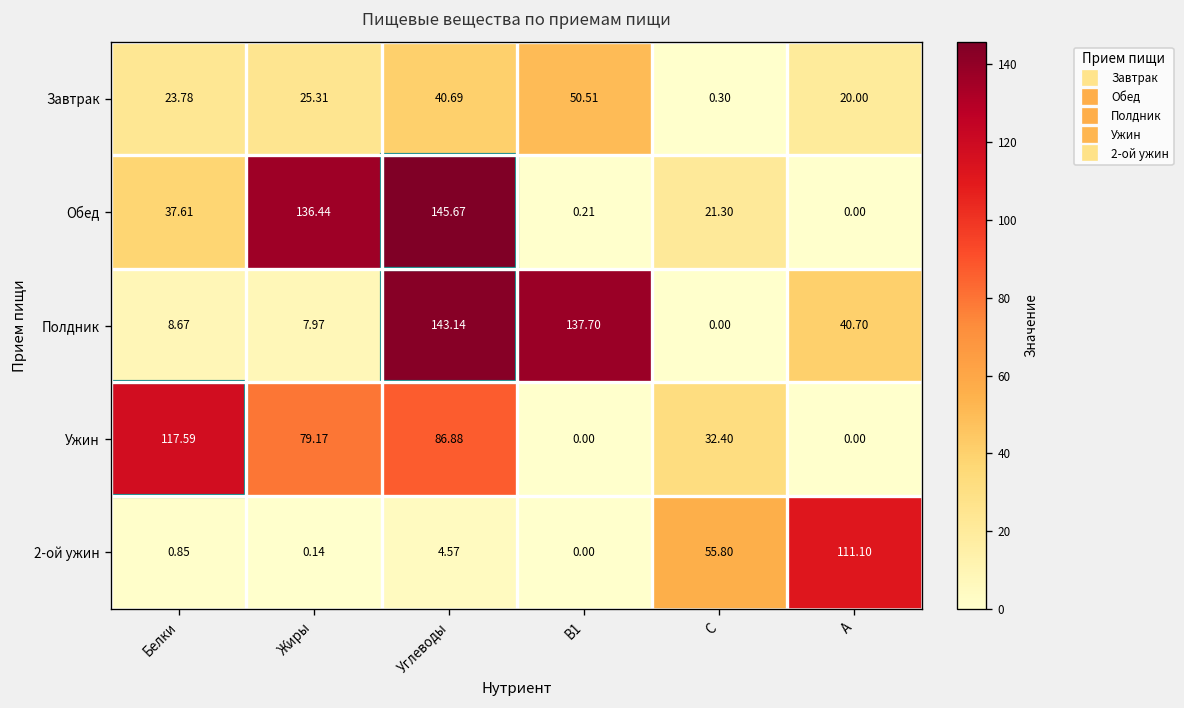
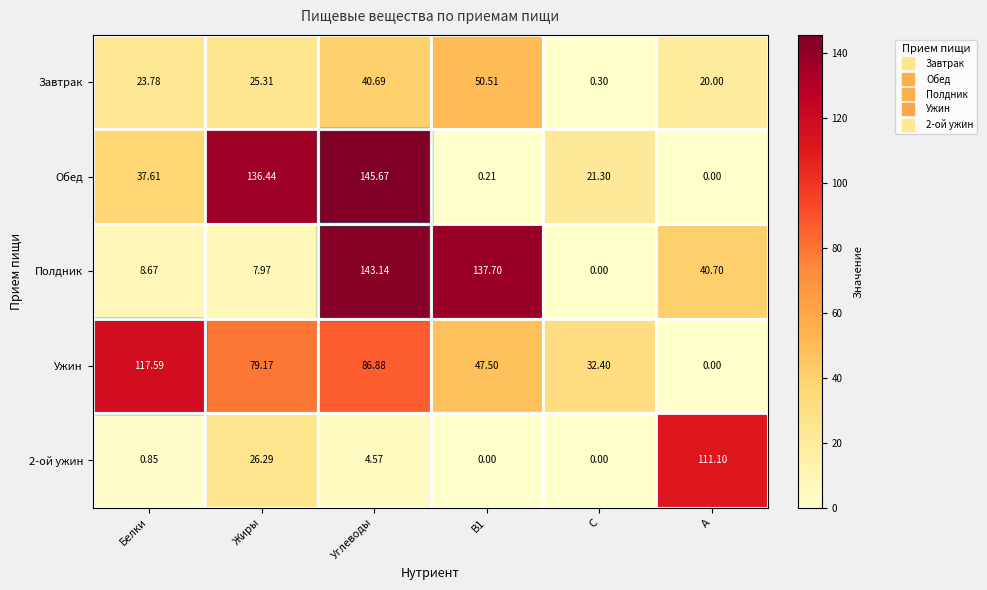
  {
    "Завтрак": {
      "Белки": 23.78,
      "Жиры": 25.31,
      "Углеводы": 40.69,
      "B1": 50.51,
      "C": 0.30,
      "A": 20.00
    },
    "Обед": {
      "Белки": 37.61,
      "Жиры": 136.44,
      "Углеводы": 145.67,
      "B1": 0.21,
      "C": 21.30,
      "A": 0.00
    },
    "Полдник": {
      "Белки": 8.67,
      "Жиры": 7.97,
      "Углеводы": 143.14,
      "B1": 137.70,
      "C": 0.00,
      "A": 40.70
    },
    "Ужин": {
      "Белки": 117.59,
      "Жиры": 79.17,
      "Углеводы": 86.88,
-     "B1": 0.00,
+     "B1": 47.50,
      "C": 32.40,
      "A": 0.00
    },
    "2-ой ужин": {
      "Белки": 0.85,
-     "Жиры": 0.14,
+     "Жиры": 26.29,
      "Углеводы": 4.57,
      "B1": 0.00,
-     "C": 55.80,
+     "C": 0.00,
      "A": 111.10
    }
  }
